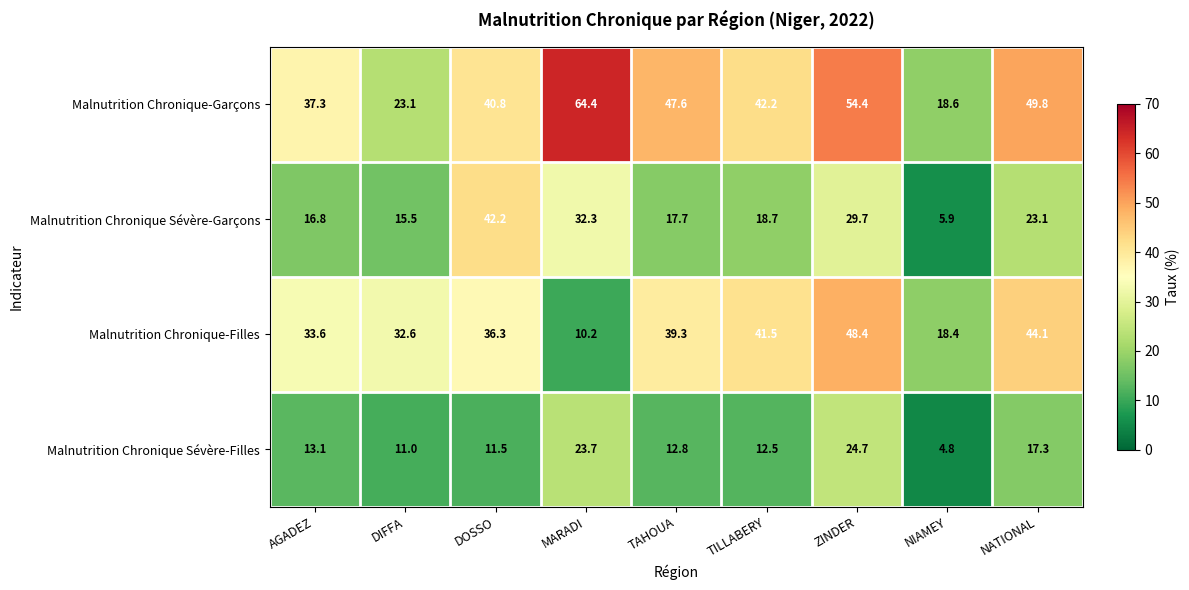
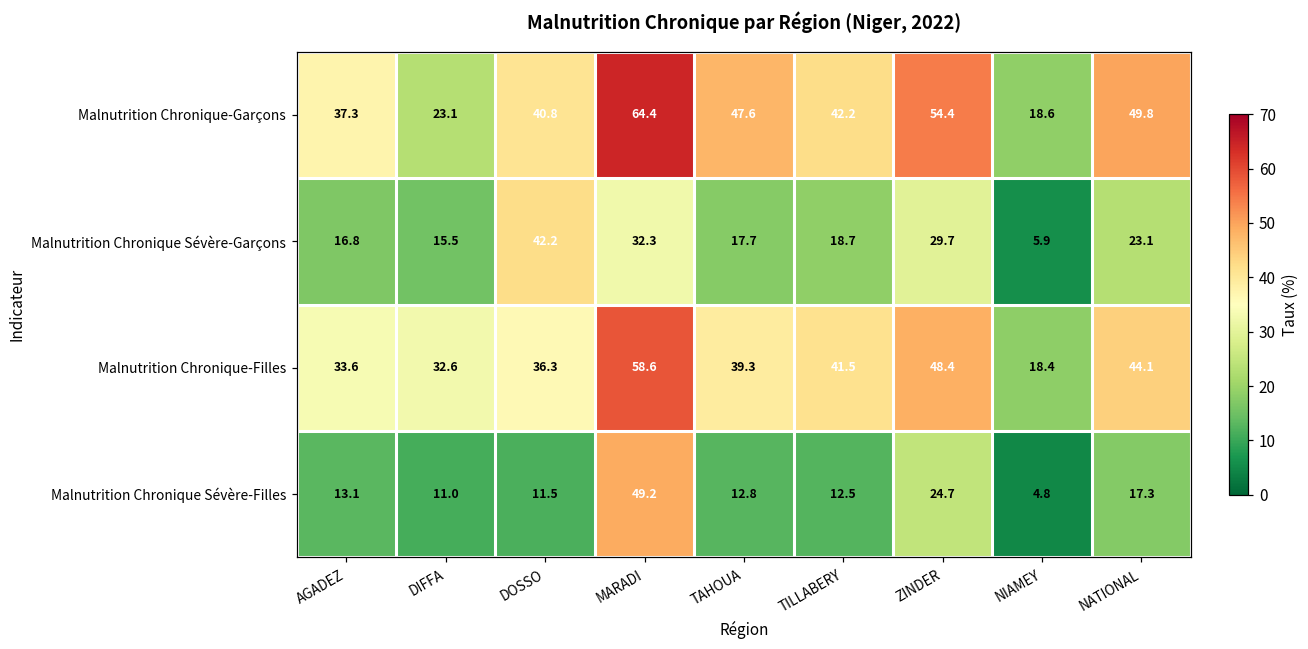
  {
    "Malnutrition Chronique-Garçons": {
      "AGADEZ": 37.3,
      "DIFFA": 23.1,
      "DOSSO": 40.8,
      "MARADI": 64.4,
      "TAHOUA": 47.6,
      "TILLABERY": 42.2,
      "ZINDER": 54.4,
      "NIAMEY": 18.6,
      "NATIONAL": 49.8
    },
    "Malnutrition Chronique Sévère-Garçons": {
      "AGADEZ": 16.8,
      "DIFFA": 15.5,
      "DOSSO": 42.2,
      "MARADI": 32.3,
      "TAHOUA": 17.7,
      "TILLABERY": 18.7,
      "ZINDER": 29.7,
      "NIAMEY": 5.9,
      "NATIONAL": 23.1
    },
    "Malnutrition Chronique-Filles": {
      "AGADEZ": 33.6,
      "DIFFA": 32.6,
      "DOSSO": 36.3,
-     "MARADI": 10.2,
+     "MARADI": 58.6,
      "TAHOUA": 39.3,
      "TILLABERY": 41.5,
      "ZINDER": 48.4,
      "NIAMEY": 18.4,
      "NATIONAL": 44.1
    },
    "Malnutrition Chronique Sévère-Filles": {
      "AGADEZ": 13.1,
      "DIFFA": 11.0,
      "DOSSO": 11.5,
-     "MARADI": 23.7,
+     "MARADI": 49.2,
      "TAHOUA": 12.8,
      "TILLABERY": 12.5,
      "ZINDER": 24.7,
      "NIAMEY": 4.8,
      "NATIONAL": 17.3
    }
  }
